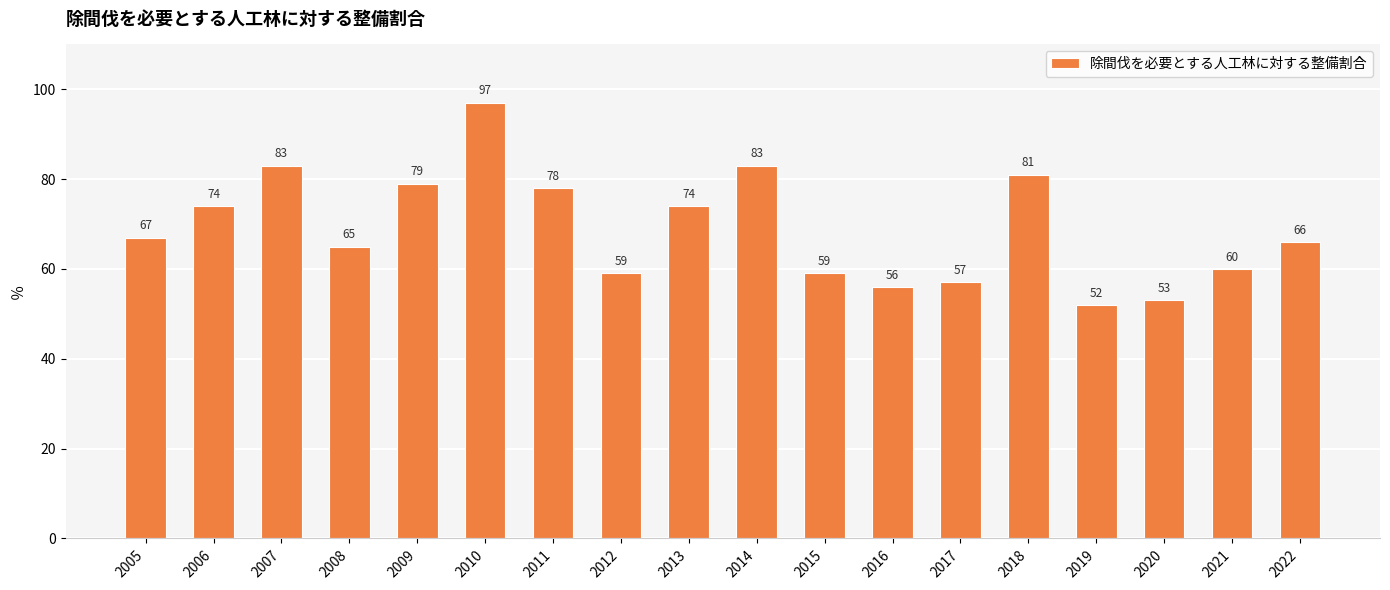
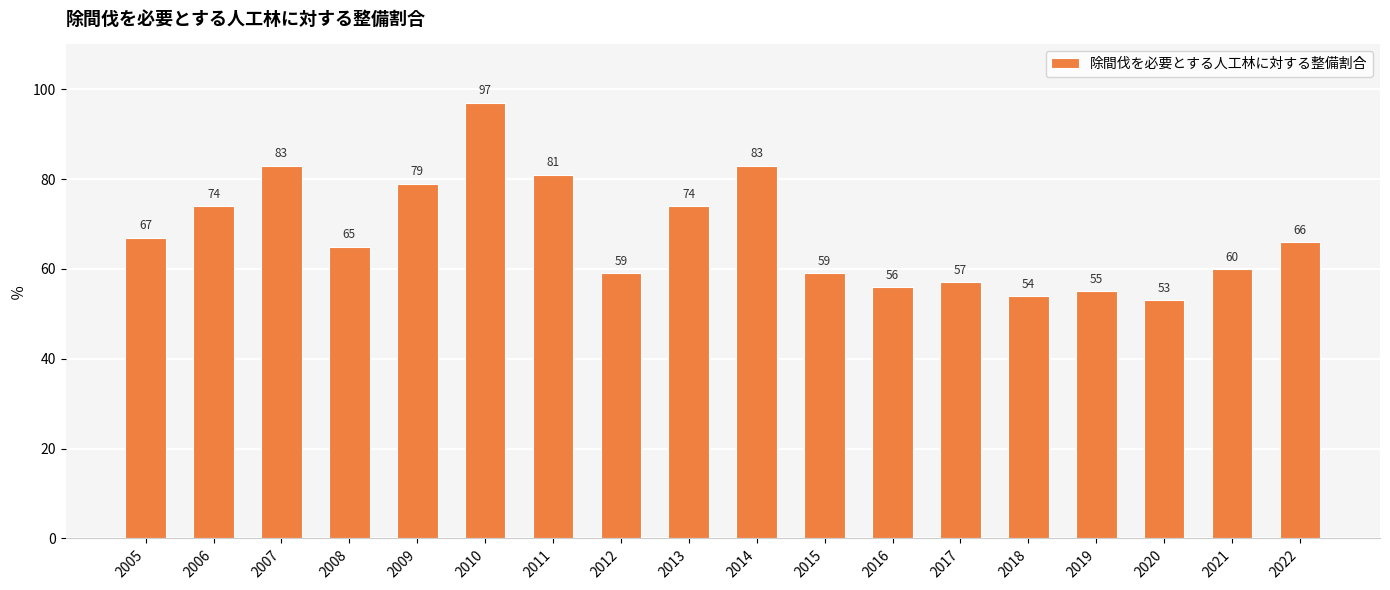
  {
    "2005": 67,
    "2006": 74,
    "2007": 83,
    "2008": 65,
    "2009": 79,
    "2010": 97,
-   "2011": 78,
+   "2011": 81,
    "2012": 59,
    "2013": 74,
    "2014": 83,
    "2015": 59,
    "2016": 56,
    "2017": 57,
-   "2018": 81,
-   "2019": 52,
+   "2018": 54,
+   "2019": 55,
    "2020": 53,
    "2021": 60,
    "2022": 66
  }
